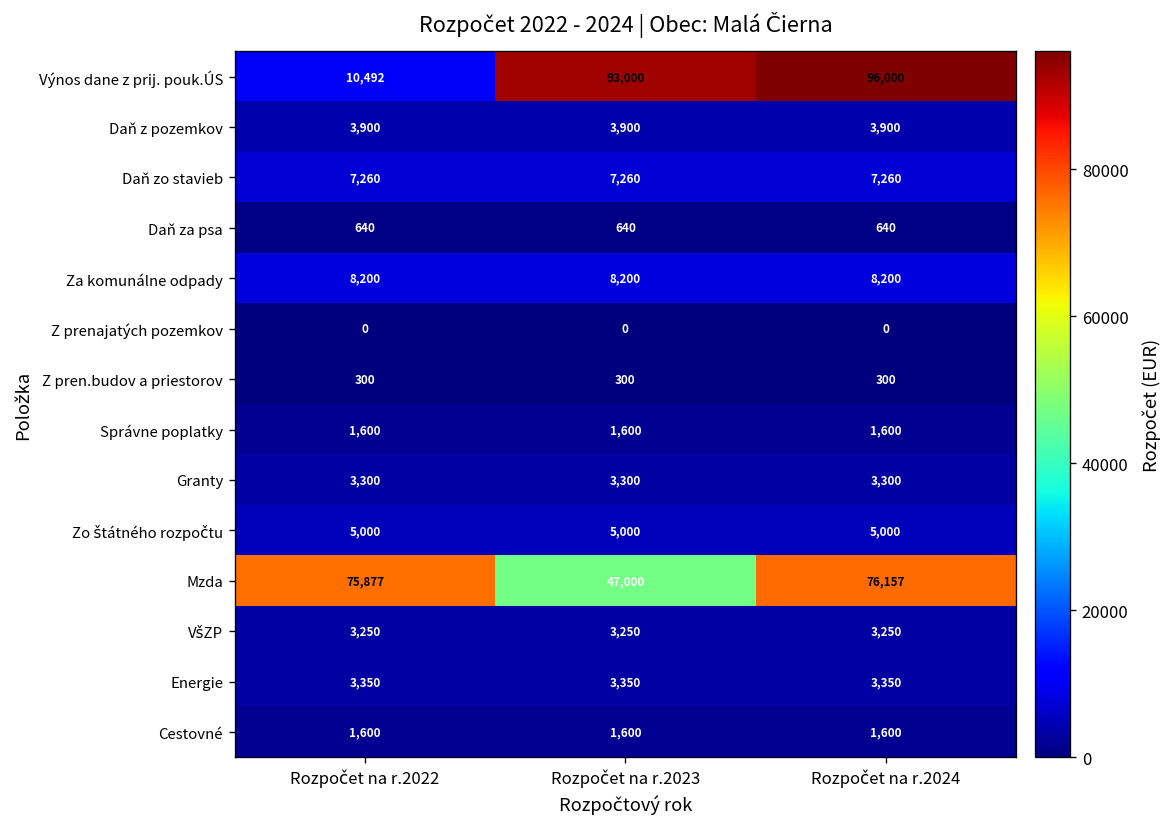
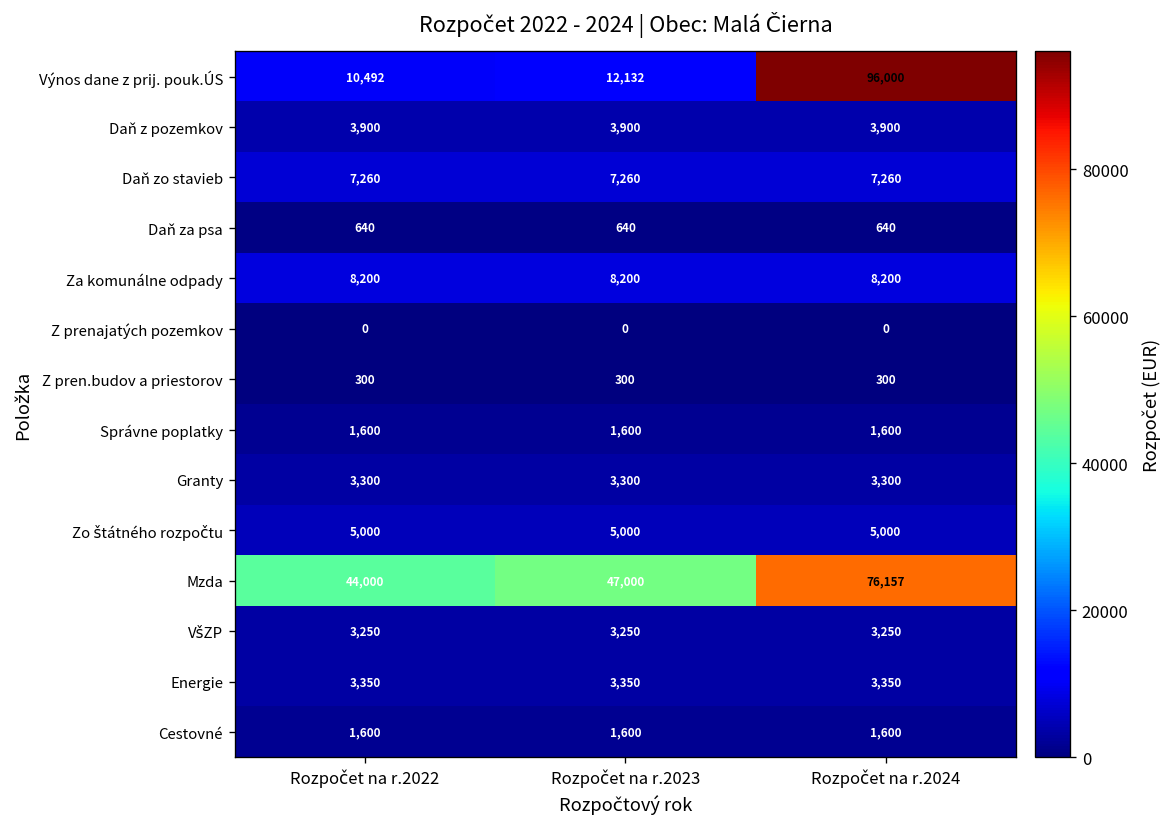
  {
    "Výnos dane z prij. pouk.ÚS": {
      "Rozpočet na r.2022": "10,492",
-     "Rozpočet na r.2023": "93,000",
+     "Rozpočet na r.2023": "12,132",
      "Rozpočet na r.2024": "96,000"
    },
    "Daň z pozemkov": {
      "Rozpočet na r.2022": "3,900",
      "Rozpočet na r.2023": "3,900",
      "Rozpočet na r.2024": "3,900"
    },
    "Daň zo stavieb": {
      "Rozpočet na r.2022": "7,260",
      "Rozpočet na r.2023": "7,260",
      "Rozpočet na r.2024": "7,260"
    },
    "Daň za psa": {
      "Rozpočet na r.2022": "640",
      "Rozpočet na r.2023": "640",
      "Rozpočet na r.2024": "640"
    },
    "Za komunálne odpady": {
      "Rozpočet na r.2022": "8,200",
      "Rozpočet na r.2023": "8,200",
      "Rozpočet na r.2024": "8,200"
    },
    "Z prenajatých pozemkov": {
      "Rozpočet na r.2022": "0",
      "Rozpočet na r.2023": "0",
      "Rozpočet na r.2024": "0"
    },
    "Z pren.budov a priestorov": {
      "Rozpočet na r.2022": "300",
      "Rozpočet na r.2023": "300",
      "Rozpočet na r.2024": "300"
    },
    "Správne poplatky": {
      "Rozpočet na r.2022": "1,600",
      "Rozpočet na r.2023": "1,600",
      "Rozpočet na r.2024": "1,600"
    },
    "Granty": {
      "Rozpočet na r.2022": "3,300",
      "Rozpočet na r.2023": "3,300",
      "Rozpočet na r.2024": "3,300"
    },
    "Zo štátného rozpočtu": {
      "Rozpočet na r.2022": "5,000",
      "Rozpočet na r.2023": "5,000",
      "Rozpočet na r.2024": "5,000"
    },
    "Mzda": {
-     "Rozpočet na r.2022": "75,877",
+     "Rozpočet na r.2022": "44,000",
      "Rozpočet na r.2023": "47,000",
      "Rozpočet na r.2024": "76,157"
    },
    "VšZP": {
      "Rozpočet na r.2022": "3,250",
      "Rozpočet na r.2023": "3,250",
      "Rozpočet na r.2024": "3,250"
    },
    "Energie": {
      "Rozpočet na r.2022": "3,350",
      "Rozpočet na r.2023": "3,350",
      "Rozpočet na r.2024": "3,350"
    },
    "Cestovné": {
      "Rozpočet na r.2022": "1,600",
      "Rozpočet na r.2023": "1,600",
      "Rozpočet na r.2024": "1,600"
    }
  }
